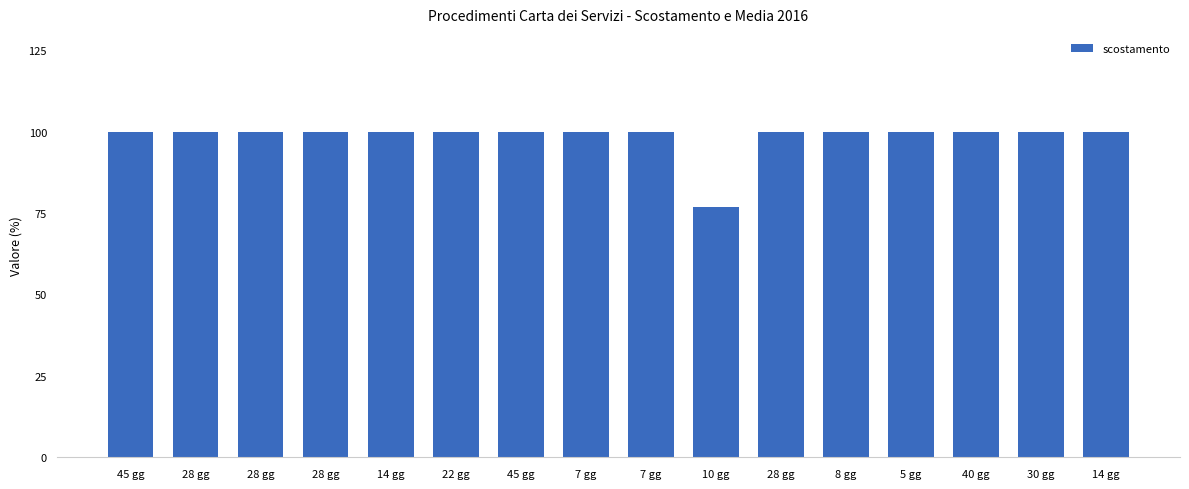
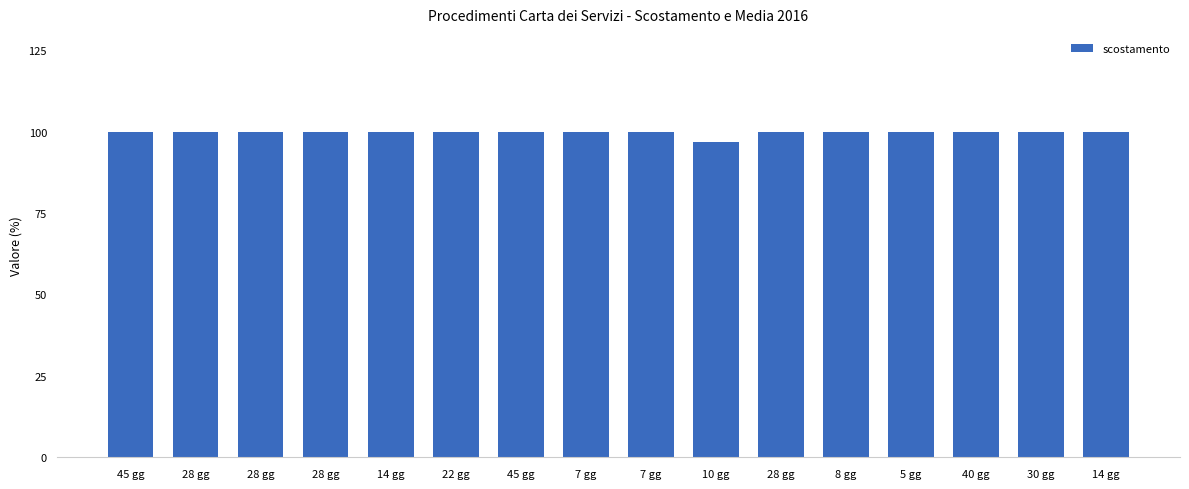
  {
    "22 gg": 100,
-   "10 gg": 77,
+   "10 gg": 97,
    "8 gg": 100,
    "5 gg": 100,
    "40 gg": 100,
    "30 gg": 100
  }
